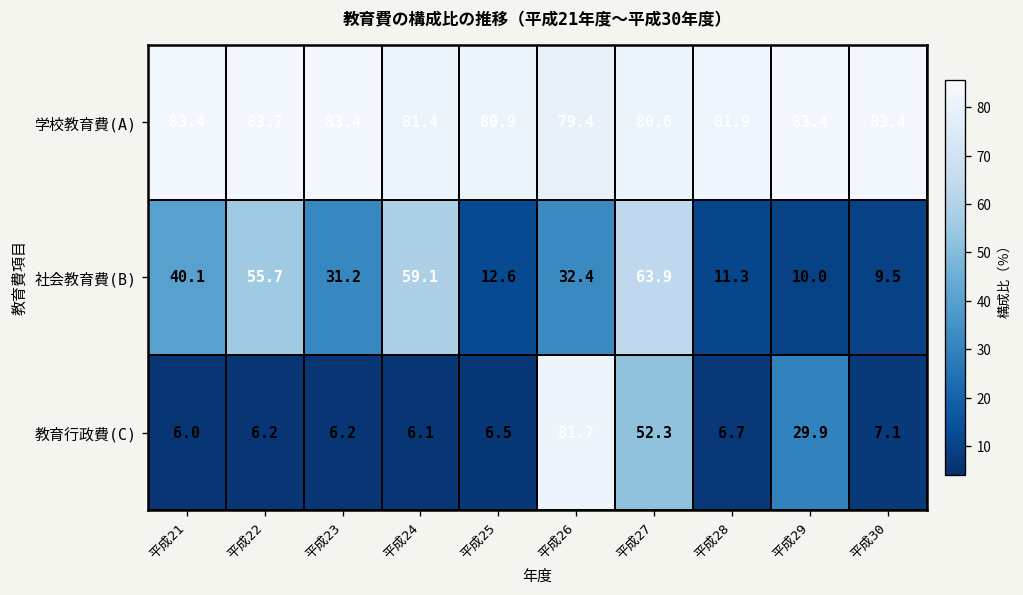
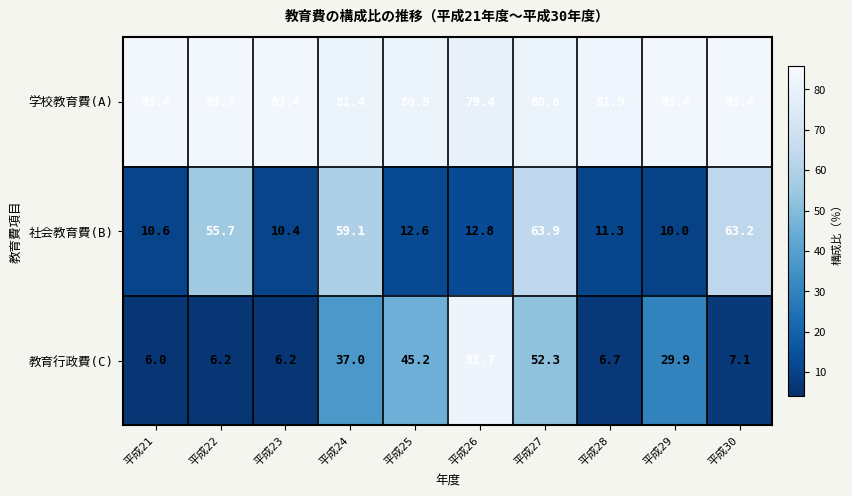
  {
    "社会教育費(B)": {
-     "平成21": 40.1,
+     "平成21": 10.6,
      "平成22": 55.7,
-     "平成23": 31.2,
+     "平成23": 10.4,
      "平成24": 59.1,
      "平成25": 12.6,
-     "平成26": 32.4,
+     "平成26": 12.8,
      "平成27": 63.9,
      "平成28": 11.3,
      "平成29": 10.0,
-     "平成30": 9.5
+     "平成30": 63.2
    },
    "教育行政費(C)": {
      "平成21": 6.0,
      "平成22": 6.2,
      "平成23": 6.2,
-     "平成24": 6.1,
-     "平成25": 6.5,
+     "平成24": 37.0,
+     "平成25": 45.2,
      "平成27": 52.3,
      "平成28": 6.7,
      "平成29": 29.9,
      "平成30": 7.1
    }
  }
